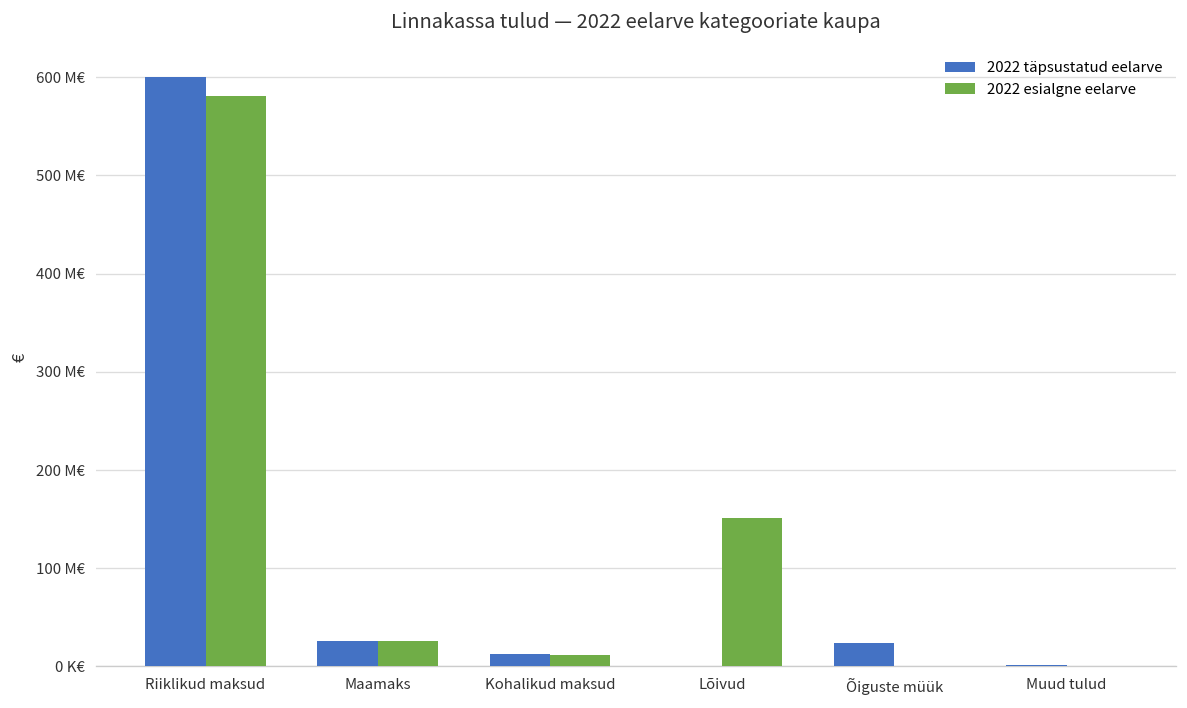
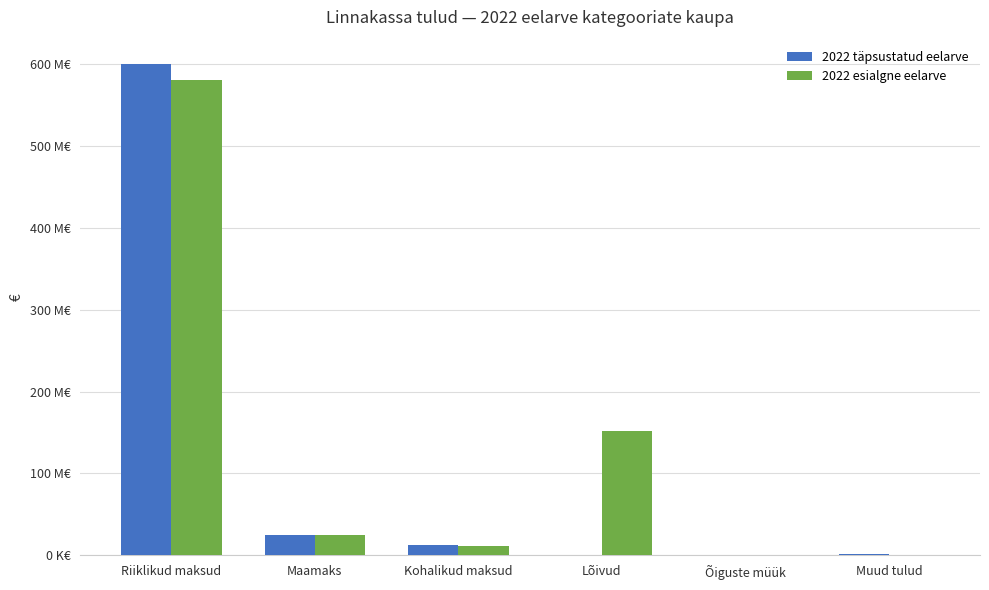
  {
    "2022 täpsustatud eelarve": {
      "Riiklikud maksud": "600 M€",
      "Maamaks": "30 M€",
      "Kohalikud maksud": "10 M€",
-     "Õiguste müük": "20 M€"
+     "Õiguste müük": "0 M€"
    },
    "2022 esialgne eelarve": {
      "Riiklikud maksud": "580 M€",
      "Maamaks": "30 M€",
      "Kohalikud maksud": "10 M€",
      "Lõivud": "150 M€"
    }
  }
